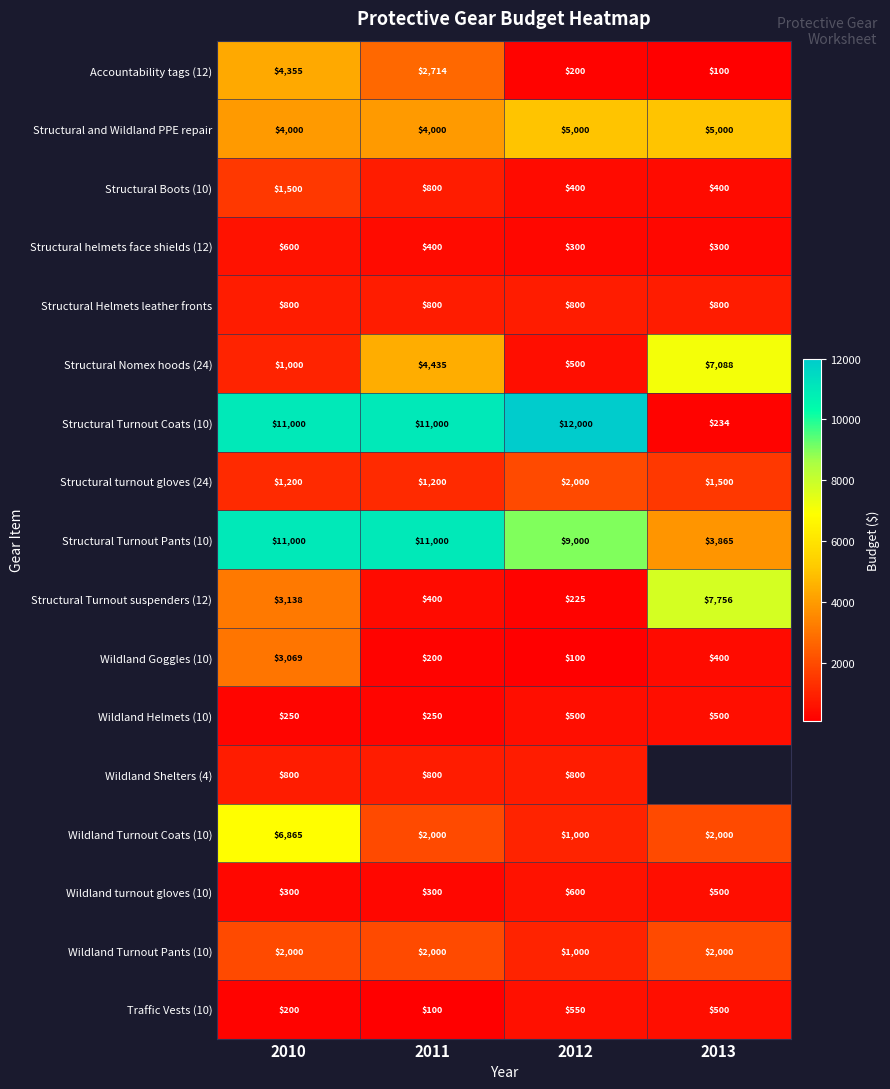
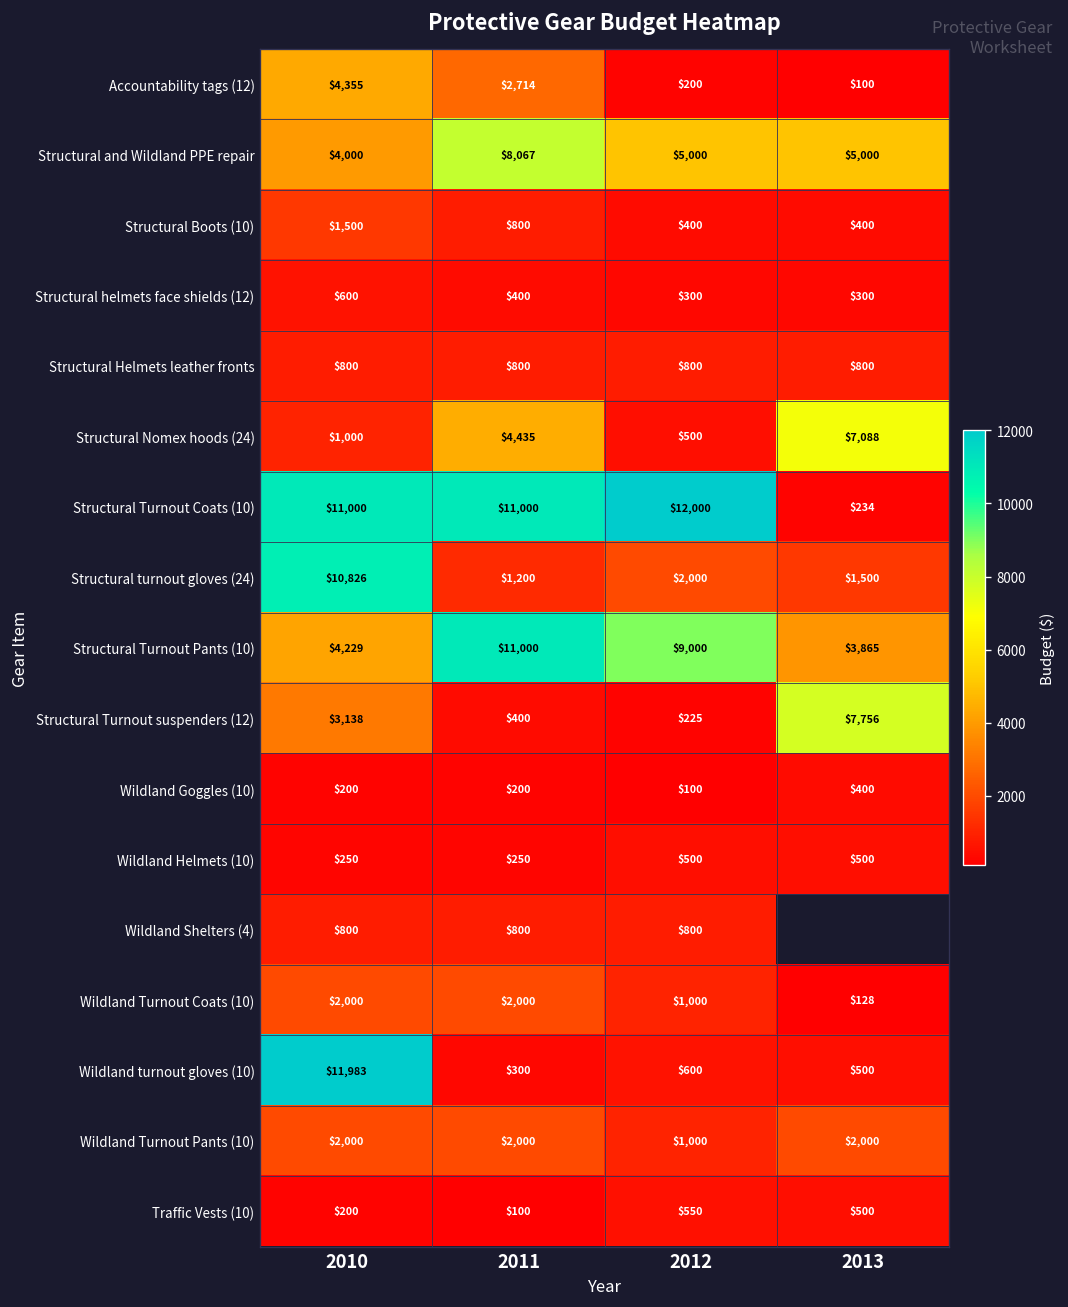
  {
    "Accountability tags (12)": {
      "2010": "$4,355",
      "2011": "$2,714",
      "2012": "$200",
      "2013": "$100"
    },
    "Structural and Wildland PPE repair": {
      "2010": "$4,000",
-     "2011": "$4,000",
+     "2011": "$8,067",
      "2012": "$5,000",
      "2013": "$5,000"
    },
    "Structural Boots (10)": {
      "2010": "$1,500",
      "2011": "$800",
      "2012": "$400",
      "2013": "$400"
    },
    "Structural helmets face shields (12)": {
      "2010": "$600",
      "2011": "$400",
      "2012": "$300",
      "2013": "$300"
    },
    "Structural Helmets leather fronts": {
      "2010": "$800",
      "2011": "$800",
      "2012": "$800",
      "2013": "$800"
    },
    "Structural Nomex hoods (24)": {
      "2010": "$1,000",
      "2011": "$4,435",
      "2012": "$500",
      "2013": "$7,088"
    },
    "Structural Turnout Coats (10)": {
      "2010": "$11,000",
      "2011": "$11,000",
      "2012": "$12,000",
      "2013": "$234"
    },
    "Structural turnout gloves (24)": {
-     "2010": "$1,200",
+     "2010": "$10,826",
      "2011": "$1,200",
      "2012": "$2,000",
      "2013": "$1,500"
    },
    "Structural Turnout Pants (10)": {
-     "2010": "$11,000",
+     "2010": "$4,229",
      "2011": "$11,000",
      "2012": "$9,000",
      "2013": "$3,865"
    },
    "Structural Turnout suspenders (12)": {
      "2010": "$3,138",
      "2011": "$400",
      "2012": "$225",
      "2013": "$7,756"
    },
    "Wildland Goggles (10)": {
-     "2010": "$3,069",
+     "2010": "$200",
      "2011": "$200",
      "2012": "$100",
      "2013": "$400"
    },
    "Wildland Helmets (10)": {
      "2010": "$250",
      "2011": "$250",
      "2012": "$500",
      "2013": "$500"
    },
    "Wildland Shelters (4)": {
      "2010": "$800",
      "2011": "$800",
      "2012": "$800"
    },
    "Wildland Turnout Coats (10)": {
-     "2010": "$6,865",
+     "2010": "$2,000",
      "2011": "$2,000",
      "2012": "$1,000",
-     "2013": "$2,000"
+     "2013": "$128"
    },
    "Wildland turnout gloves (10)": {
-     "2010": "$300",
+     "2010": "$11,983",
      "2011": "$300",
      "2012": "$600",
      "2013": "$500"
    },
    "Wildland Turnout Pants (10)": {
      "2010": "$2,000",
      "2011": "$2,000",
      "2012": "$1,000",
      "2013": "$2,000"
    },
    "Traffic Vests (10)": {
      "2010": "$200",
      "2011": "$100",
      "2012": "$550",
      "2013": "$500"
    }
  }
